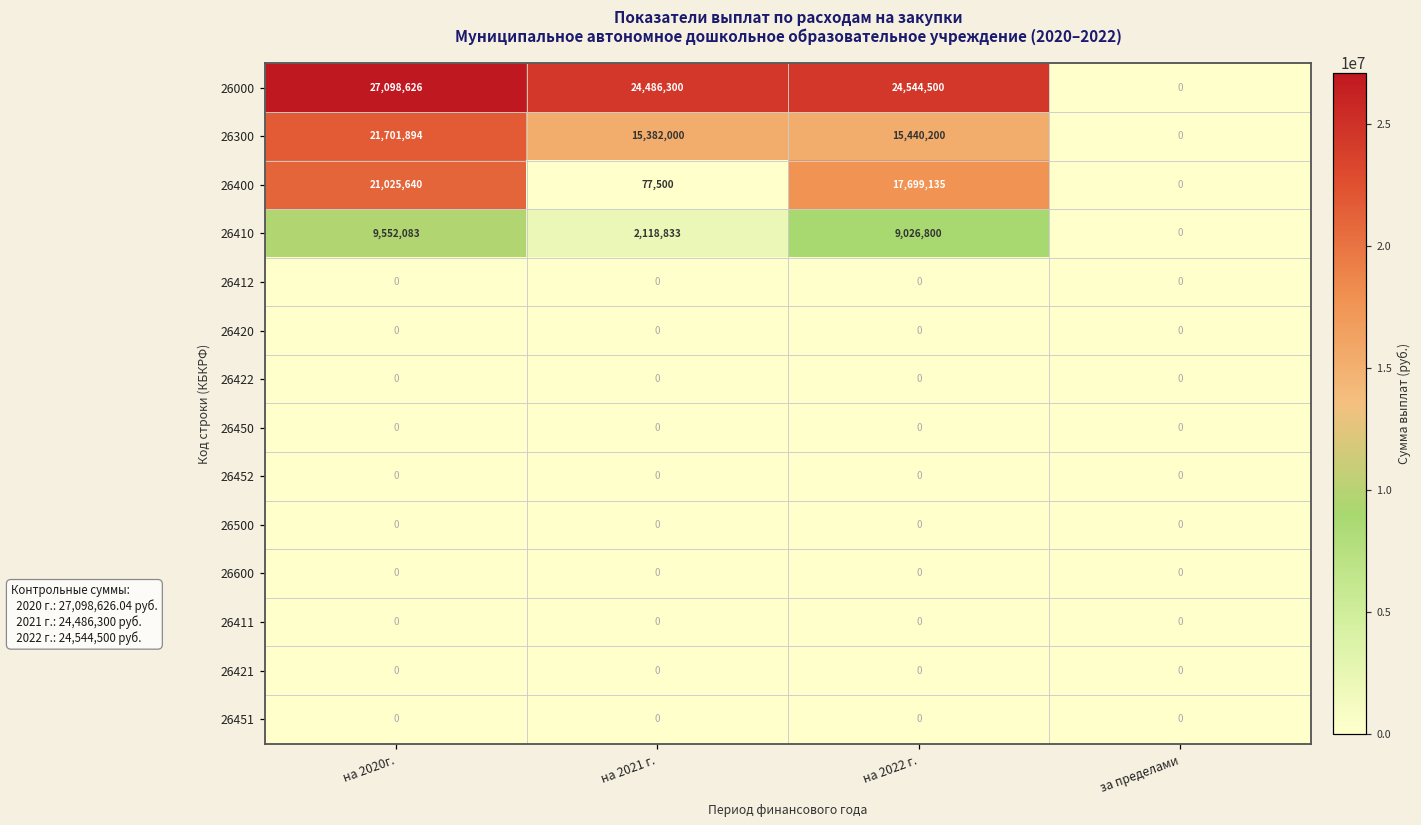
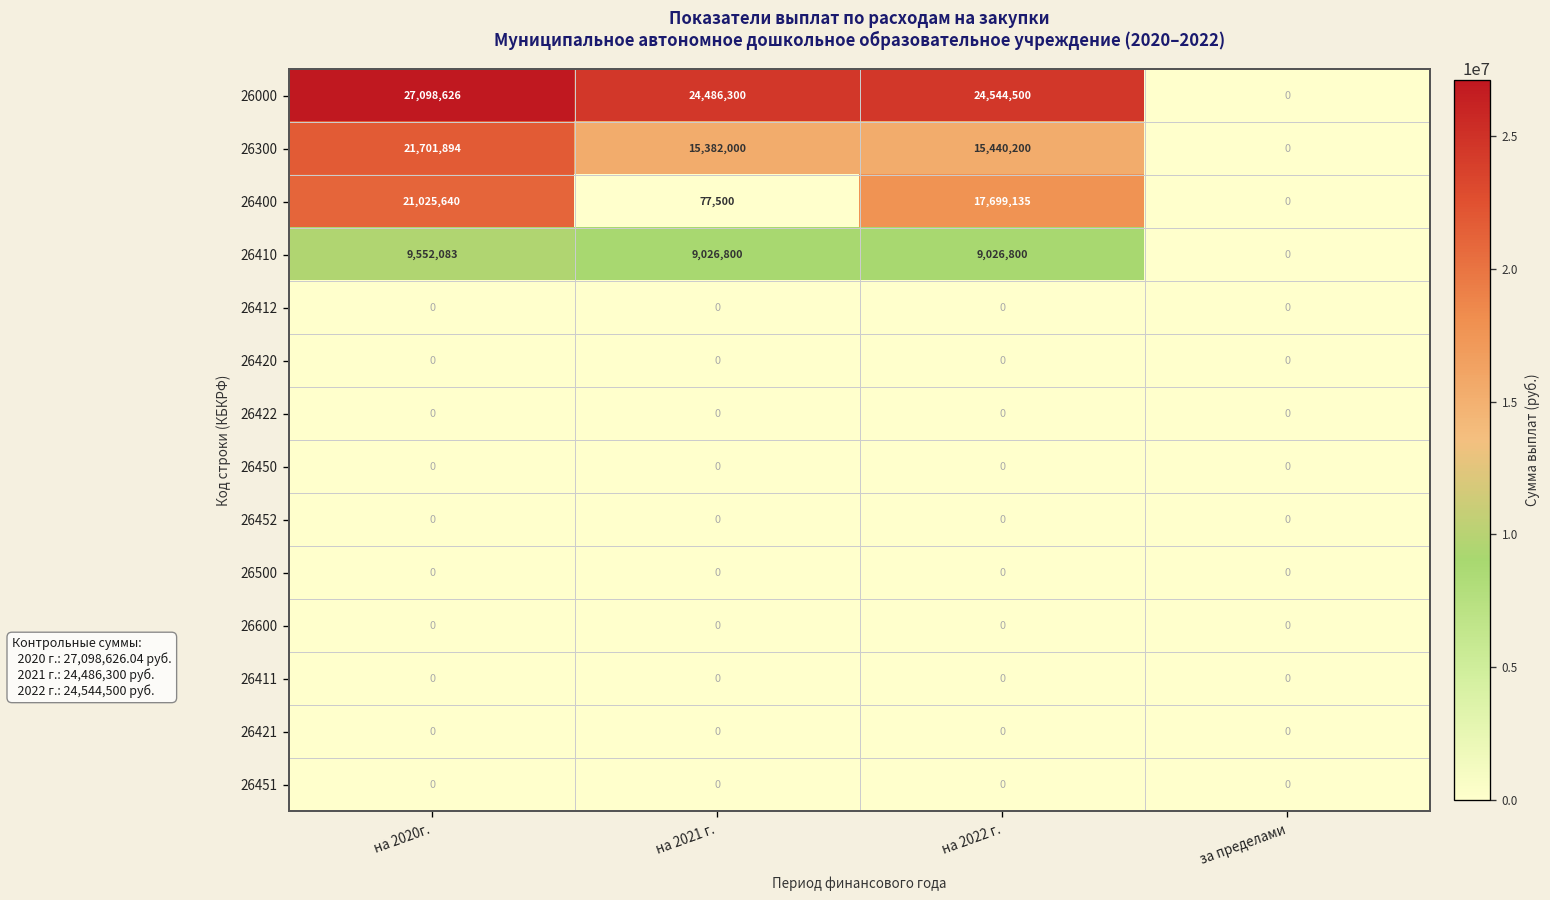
  {
    "26000": {
      "на 2020г.": "27,098,626",
      "на 2021 г.": "24,486,300",
      "на 2022 г.": "24,544,500",
      "за пределами": "0"
    },
    "26300": {
      "на 2020г.": "21,701,894",
      "на 2021 г.": "15,382,000",
      "на 2022 г.": "15,440,200",
      "за пределами": "0"
    },
    "26400": {
      "на 2020г.": "21,025,640",
      "на 2021 г.": "77,500",
      "на 2022 г.": "17,699,135",
      "за пределами": "0"
    },
    "26410": {
      "на 2020г.": "9,552,083",
-     "на 2021 г.": "2,118,833",
+     "на 2021 г.": "9,026,800",
      "на 2022 г.": "9,026,800",
      "за пределами": "0"
    },
    "26412": {
      "на 2020г.": "0",
      "на 2021 г.": "0",
      "на 2022 г.": "0",
      "за пределами": "0"
    },
    "26420": {
      "на 2020г.": "0",
      "на 2021 г.": "0",
      "на 2022 г.": "0",
      "за пределами": "0"
    },
    "26422": {
      "на 2020г.": "0",
      "на 2021 г.": "0",
      "на 2022 г.": "0",
      "за пределами": "0"
    },
    "26450": {
      "на 2020г.": "0",
      "на 2021 г.": "0",
      "на 2022 г.": "0",
      "за пределами": "0"
    },
    "26452": {
      "на 2020г.": "0",
      "на 2021 г.": "0",
      "на 2022 г.": "0",
      "за пределами": "0"
    },
    "26500": {
      "на 2020г.": "0",
      "на 2021 г.": "0",
      "на 2022 г.": "0",
      "за пределами": "0"
    },
    "26600": {
      "на 2020г.": "0",
      "на 2021 г.": "0",
      "на 2022 г.": "0",
      "за пределами": "0"
    },
    "26411": {
      "на 2020г.": "0",
      "на 2021 г.": "0",
      "на 2022 г.": "0",
      "за пределами": "0"
    },
    "26421": {
      "на 2020г.": "0",
      "на 2021 г.": "0",
      "на 2022 г.": "0",
      "за пределами": "0"
    },
    "26451": {
      "на 2020г.": "0",
      "на 2021 г.": "0",
      "на 2022 г.": "0",
      "за пределами": "0"
    }
  }
